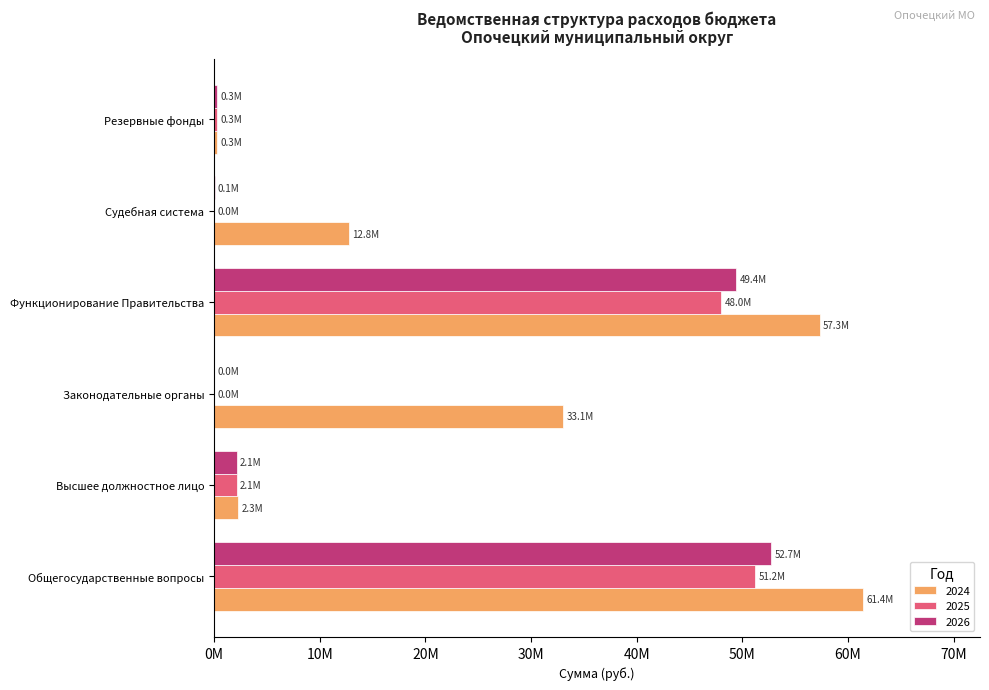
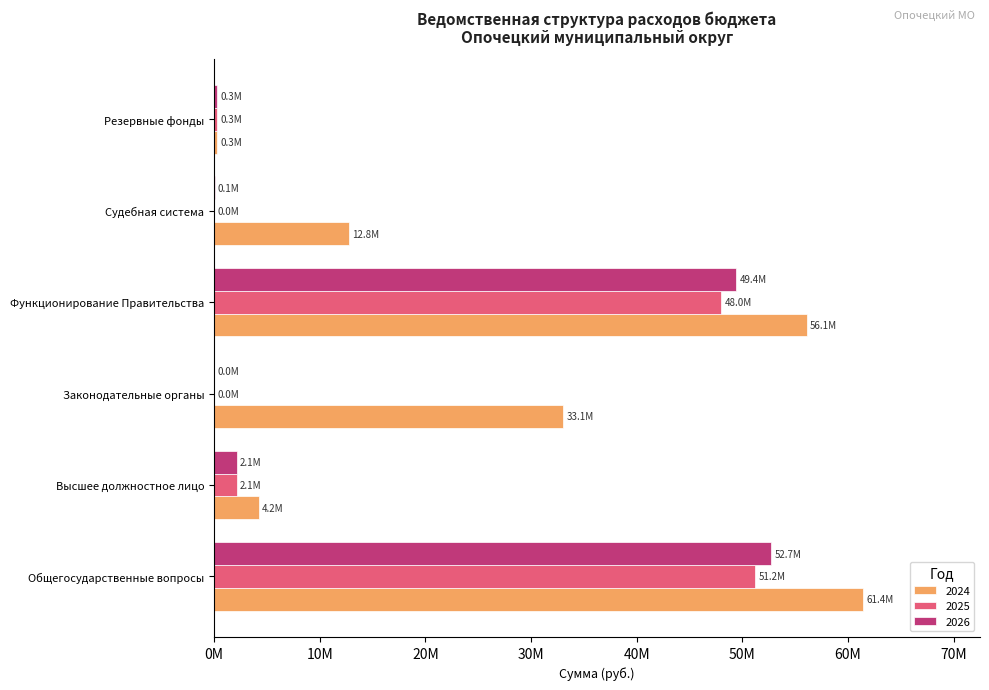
  {
    "2024": {
      "Резервные фонды": "0.3M",
      "Судебная система": "12.8M",
-     "Функционирование Правительства": "57.3M",
+     "Функционирование Правительства": "56.1M",
      "Законодательные органы": "33.1M",
-     "Высшее должностное лицо": "2.3M",
+     "Высшее должностное лицо": "4.2M",
      "Общегосударственные вопросы": "61.4M"
    }
  }
